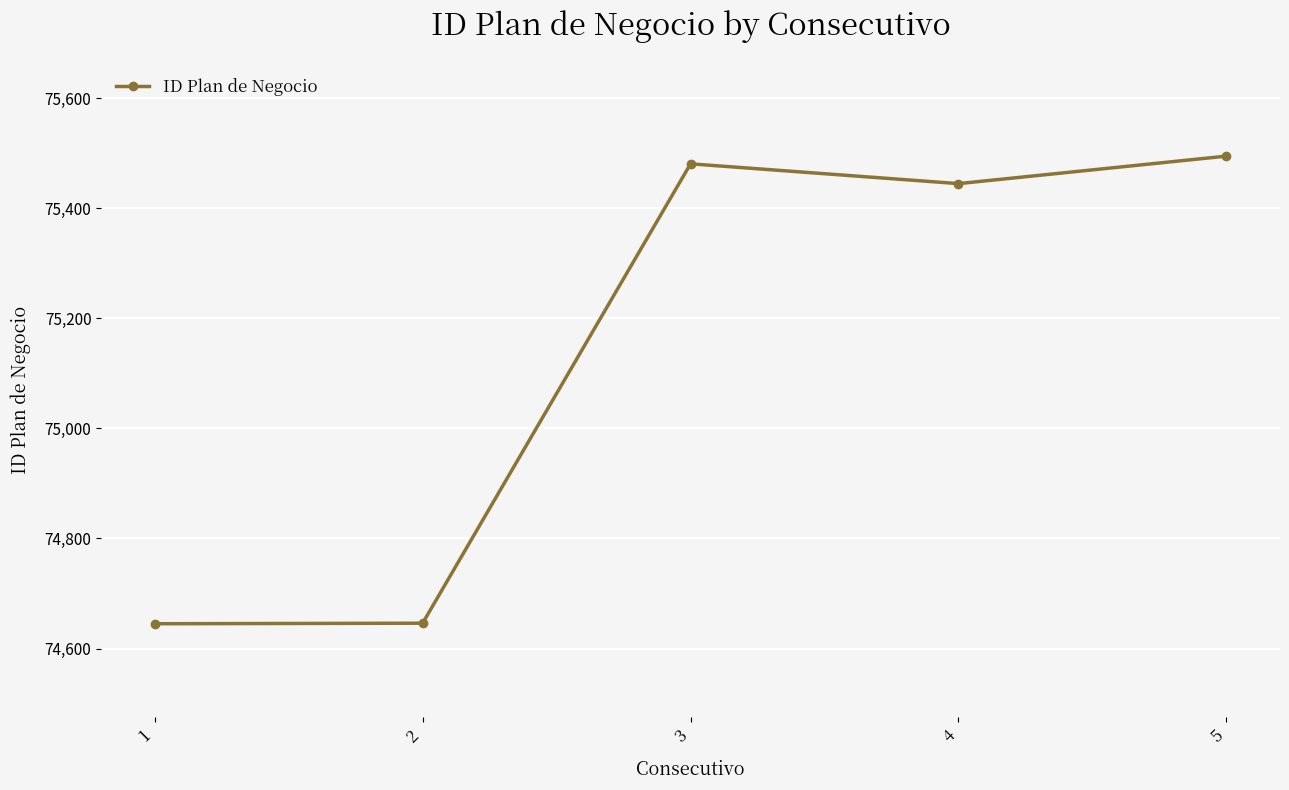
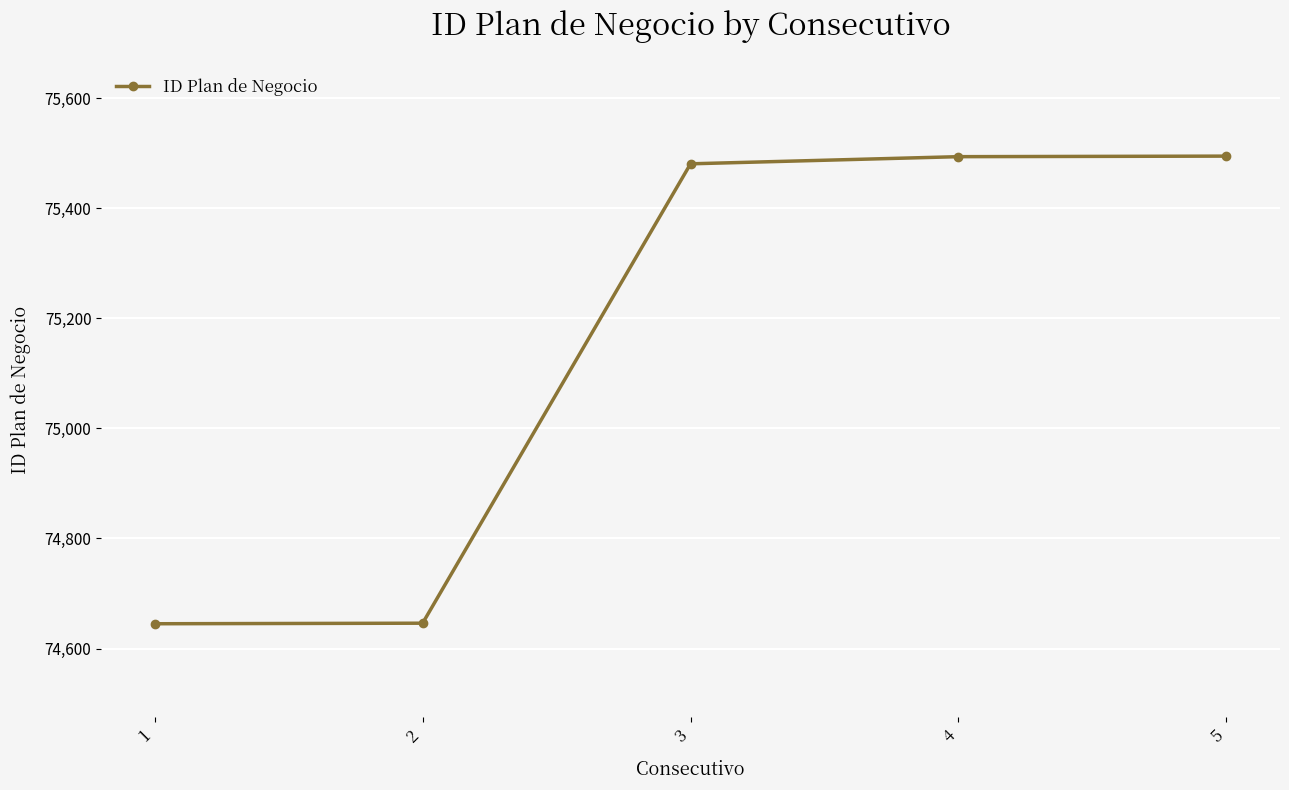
  {
    "1": "74,650",
    "2": "74,650",
    "3": "75,480",
-   "4": "75,450",
+   "4": "75,490",
    "5": "75,500"
  }
